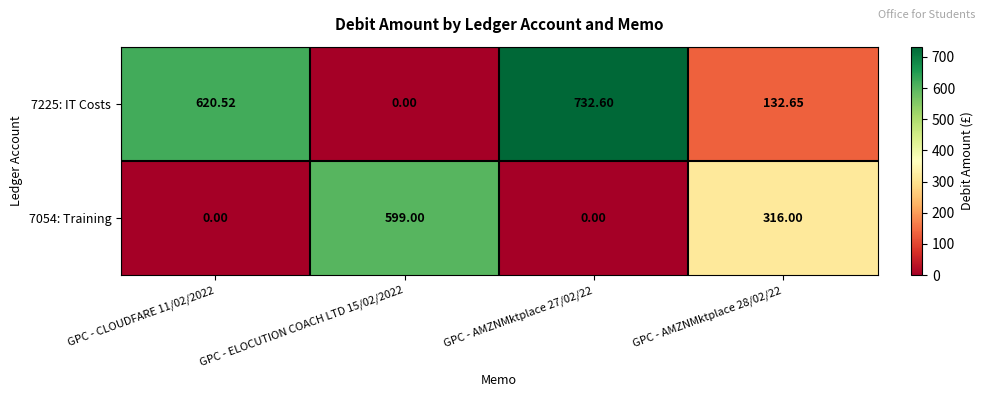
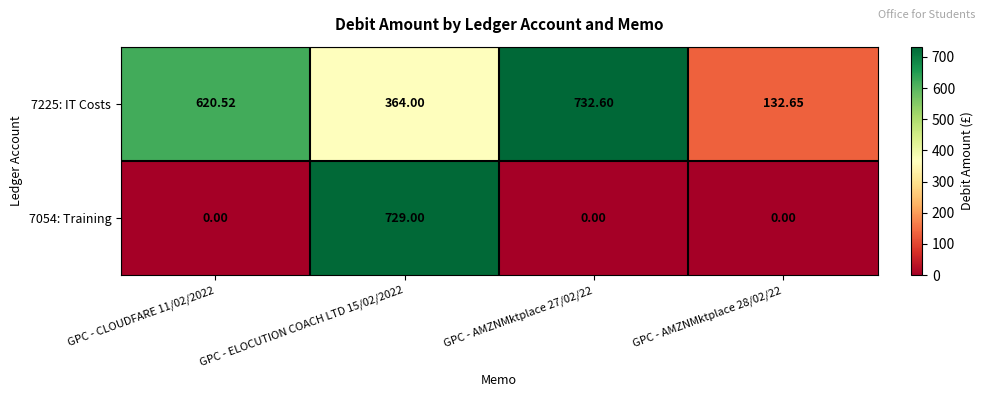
  {
    "7225: IT Costs": {
      "GPC - CLOUDFARE 11/02/2022": 620.52,
-     "GPC - ELOCUTION COACH LTD 15/02/2022": 0.00,
+     "GPC - ELOCUTION COACH LTD 15/02/2022": 364.00,
      "GPC - AMZNMktplace 27/02/22": 732.60,
      "GPC - AMZNMktplace 28/02/22": 132.65
    },
    "7054: Training": {
      "GPC - CLOUDFARE 11/02/2022": 0.00,
-     "GPC - ELOCUTION COACH LTD 15/02/2022": 599.00,
+     "GPC - ELOCUTION COACH LTD 15/02/2022": 729.00,
      "GPC - AMZNMktplace 27/02/22": 0.00,
-     "GPC - AMZNMktplace 28/02/22": 316.00
+     "GPC - AMZNMktplace 28/02/22": 0.00
    }
  }
